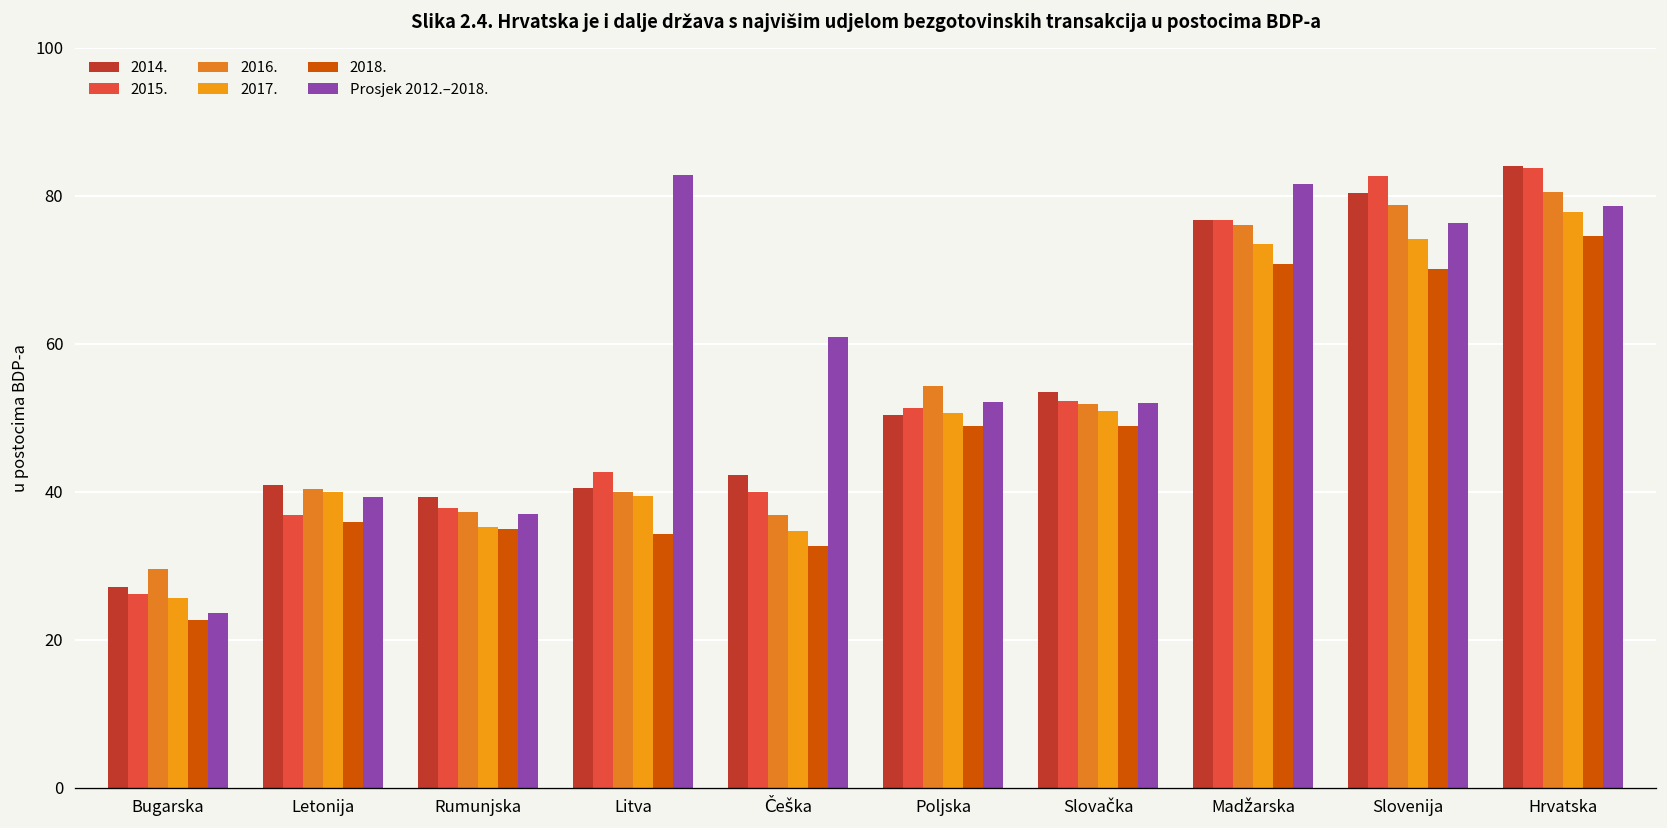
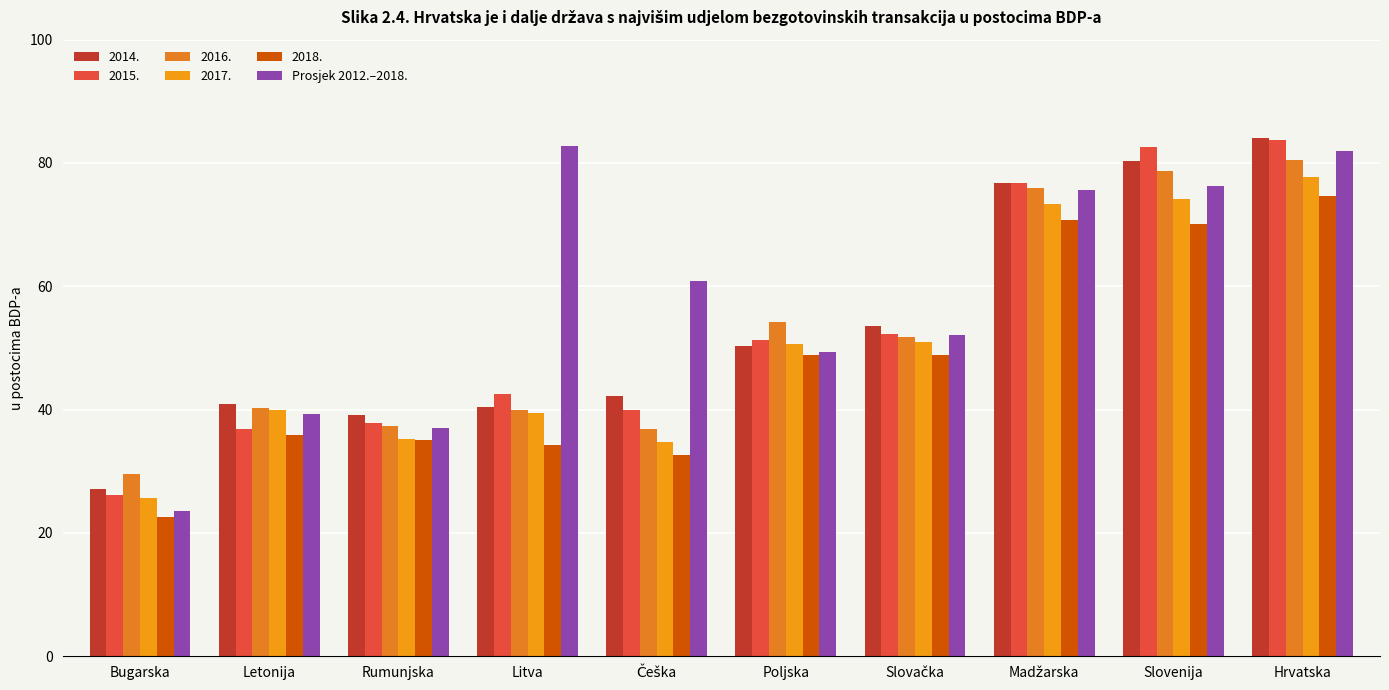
  {
    "Prosjek 2012.–2018.": {
      "Bugarska": 24,
      "Letonija": 39,
      "Rumunjska": 37,
      "Litva": 83,
      "Češka": 61,
-     "Poljska": 52,
+     "Poljska": 49,
      "Slovačka": 52,
-     "Madžarska": 82,
+     "Madžarska": 76,
      "Slovenija": 76,
-     "Hrvatska": 79
+     "Hrvatska": 82
    }
  }
